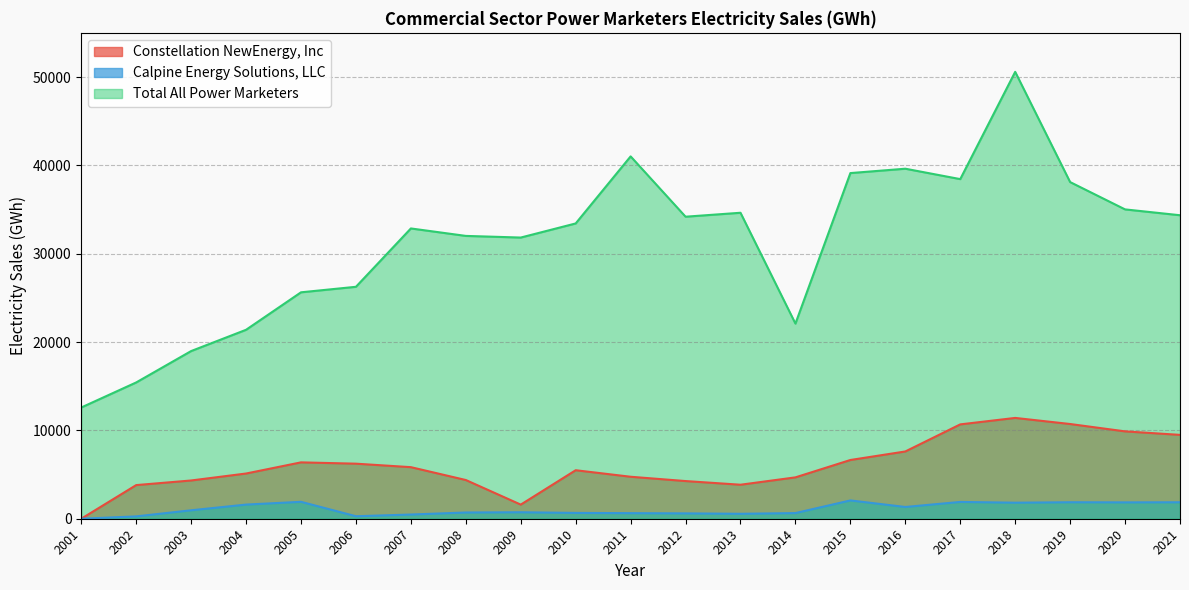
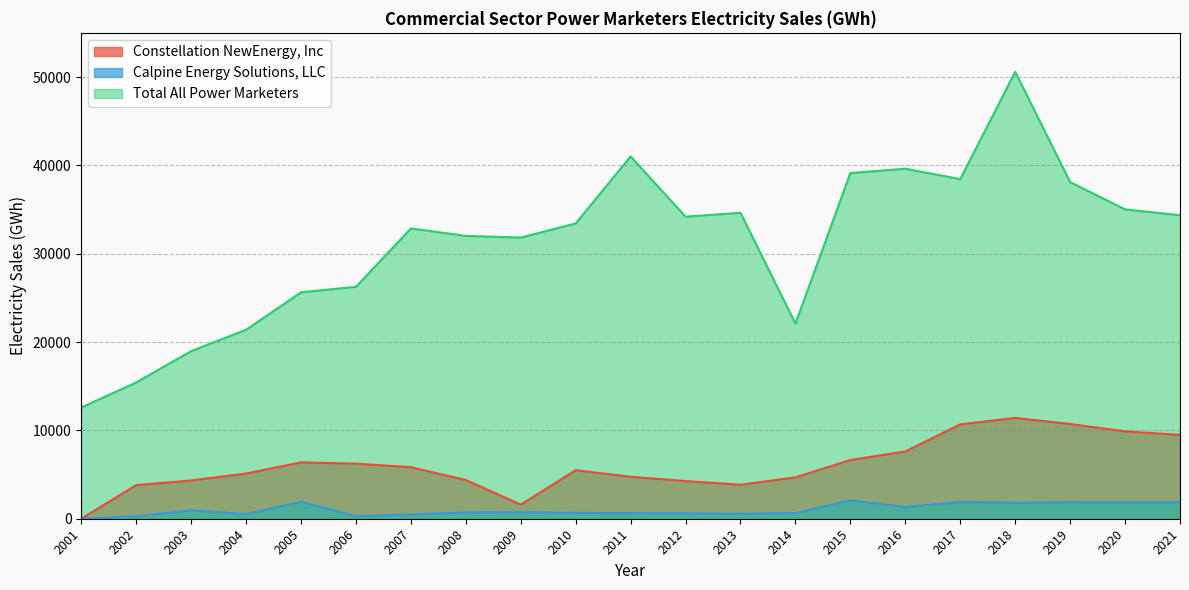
  {
    "Constellation NewEnergy, Inc": {
      "2002": 4000,
      "2003": 4000,
      "2004": 5000,
      "2005": 6000,
      "2006": 6000,
      "2007": 6000,
      "2008": 4000,
      "2009": 2000,
      "2010": 5000,
      "2011": 5000,
      "2012": 4000,
      "2013": 4000,
      "2014": 5000,
      "2015": 7000,
      "2016": 8000,
      "2017": 11000,
      "2018": 11000,
      "2019": 11000,
      "2020": 10000,
      "2021": 9000
    },
    "Calpine Energy Solutions, LLC": {
      "2002": 0,
      "2003": 1000,
-     "2004": 2000,
+     "2004": 1000,
      "2005": 2000,
      "2006": 0,
      "2007": 0,
      "2008": 1000,
      "2009": 1000,
      "2010": 1000,
      "2011": 1000,
      "2012": 1000,
      "2013": 1000,
      "2014": 1000,
      "2015": 2000,
      "2016": 1000,
      "2017": 2000,
      "2018": 2000,
      "2019": 2000,
      "2020": 2000,
      "2021": 2000
    },
    "Total All Power Marketers": {
      "2001": 13000,
      "2002": 15000,
      "2003": 19000,
      "2004": 21000,
      "2005": 26000,
      "2006": 26000,
      "2007": 33000,
      "2008": 32000,
      "2009": 32000,
      "2010": 33000,
      "2011": 41000,
      "2012": 34000,
      "2013": 35000,
      "2014": 22000,
      "2015": 39000,
      "2016": 40000,
      "2017": 38000,
      "2018": 51000,
      "2019": 38000,
      "2020": 35000,
      "2021": 34000
    }
  }
